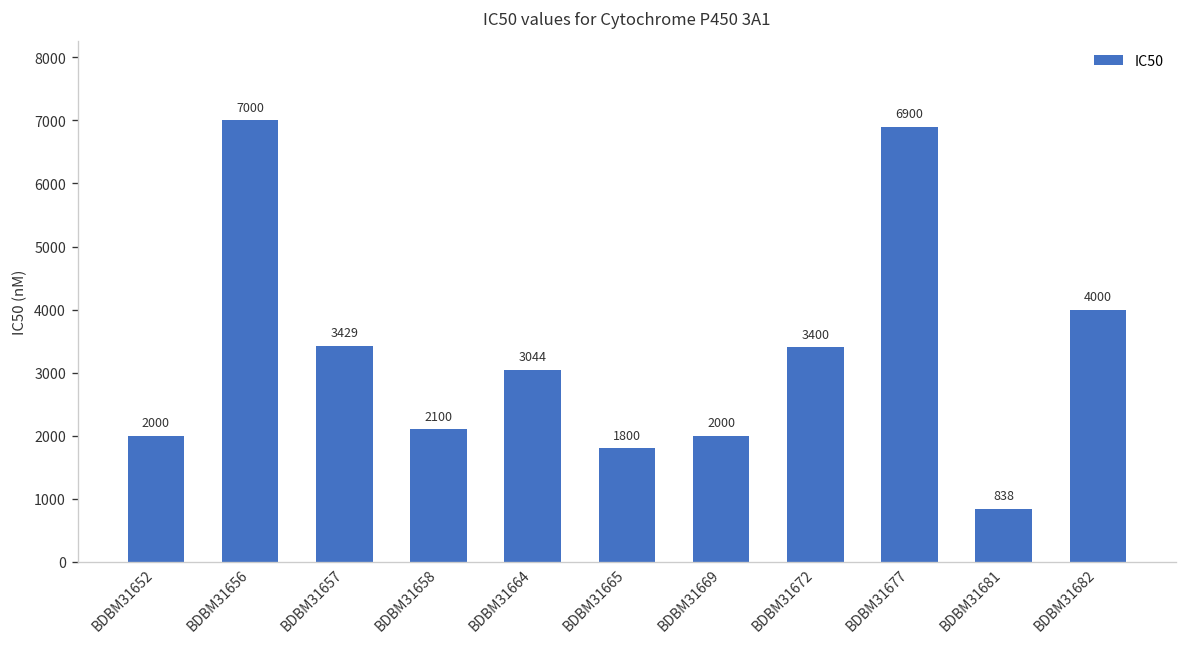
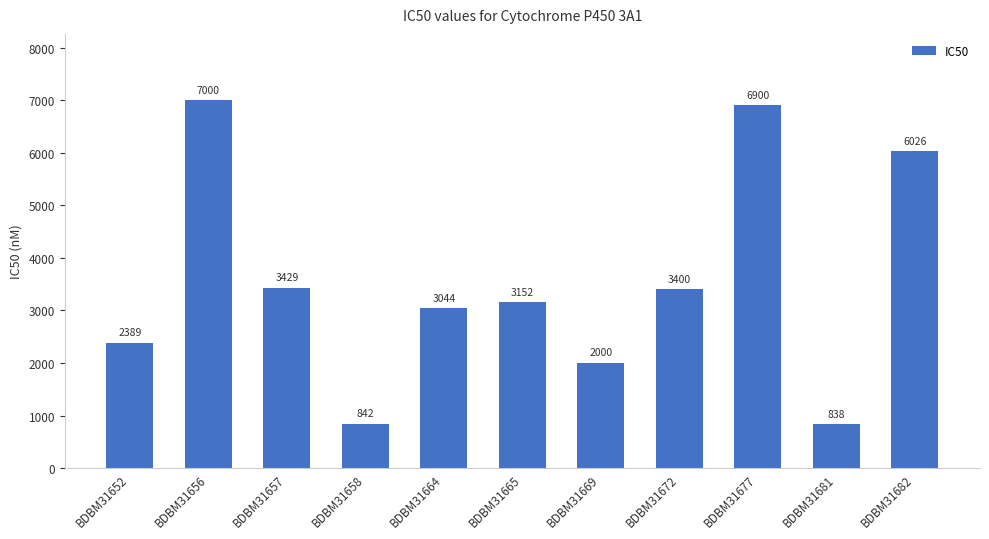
  {
-   "BDBM31652": 2000,
+   "BDBM31652": 2389,
    "BDBM31656": 7000,
    "BDBM31657": 3429,
-   "BDBM31658": 2100,
+   "BDBM31658": 842,
    "BDBM31664": 3044,
-   "BDBM31665": 1800,
+   "BDBM31665": 3152,
    "BDBM31669": 2000,
    "BDBM31672": 3400,
    "BDBM31677": 6900,
    "BDBM31681": 838,
-   "BDBM31682": 4000
+   "BDBM31682": 6026
  }
